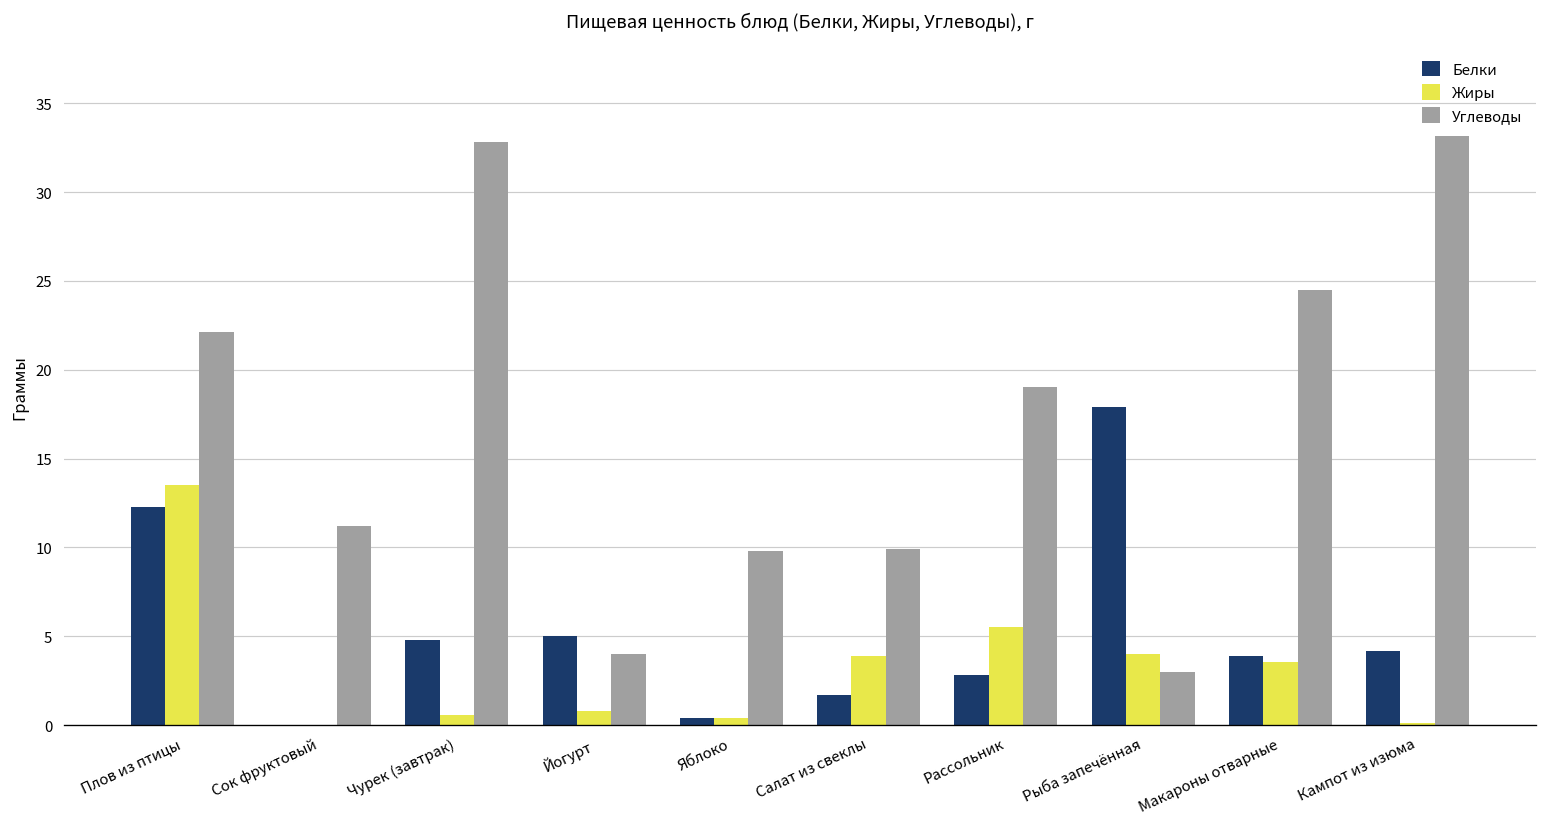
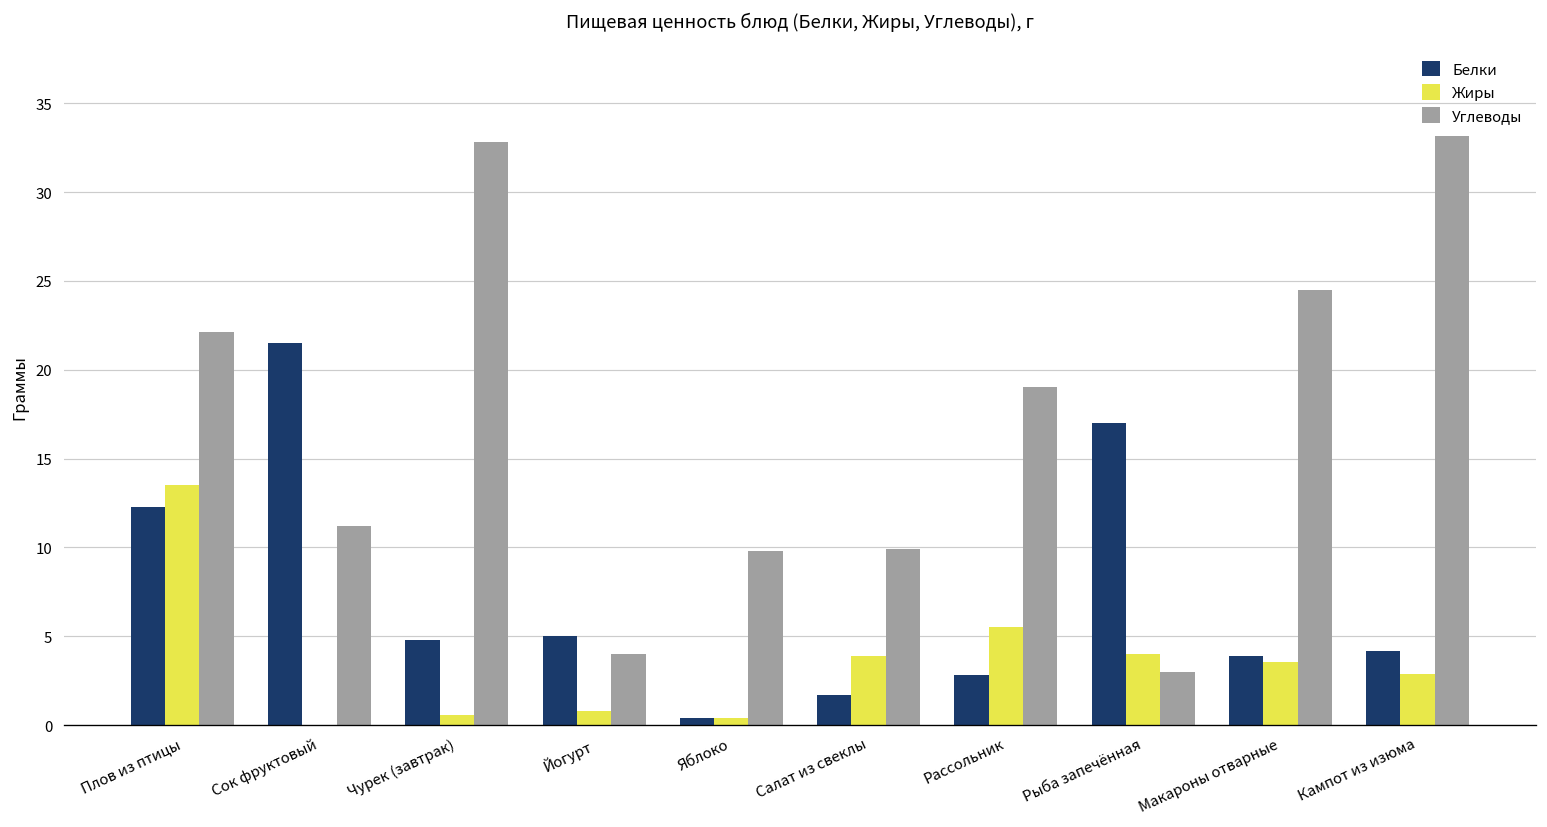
  {
    "Белки": {
      "Плов из птицы": 12.3,
-     "Сок фруктовый": 0.0,
+     "Сок фруктовый": 21.5,
      "Чурек (завтрак)": 4.8,
      "Йогурт": 5.0,
      "Яблоко": 0.4,
      "Салат из свеклы": 1.7,
      "Рассольник": 2.9,
-     "Рыба запечённая": 17.9,
+     "Рыба запечённая": 17.0,
      "Макароны отварные": 3.9,
      "Кампот из изюма": 4.2
    },
    "Жиры": {
      "Плов из птицы": 13.5,
      "Сок фруктовый": 0.0,
      "Чурек (завтрак)": 0.6,
      "Йогурт": 0.8,
      "Яблоко": 0.4,
      "Салат из свеклы": 3.9,
      "Рассольник": 5.5,
      "Рыба запечённая": 4.0,
      "Макароны отварные": 3.5,
-     "Кампот из изюма": 0.1
+     "Кампот из изюма": 2.9
    },
    "Углеводы": {
      "Плов из птицы": 22.1,
      "Сок фруктовый": 11.2,
      "Чурек (завтрак)": 32.8,
      "Йогурт": 4.0,
      "Яблоко": 9.8,
      "Салат из свеклы": 9.9,
      "Рассольник": 19.1,
      "Рыба запечённая": 3.0,
      "Макароны отварные": 24.5,
      "Кампот из изюма": 33.2
    }
  }
